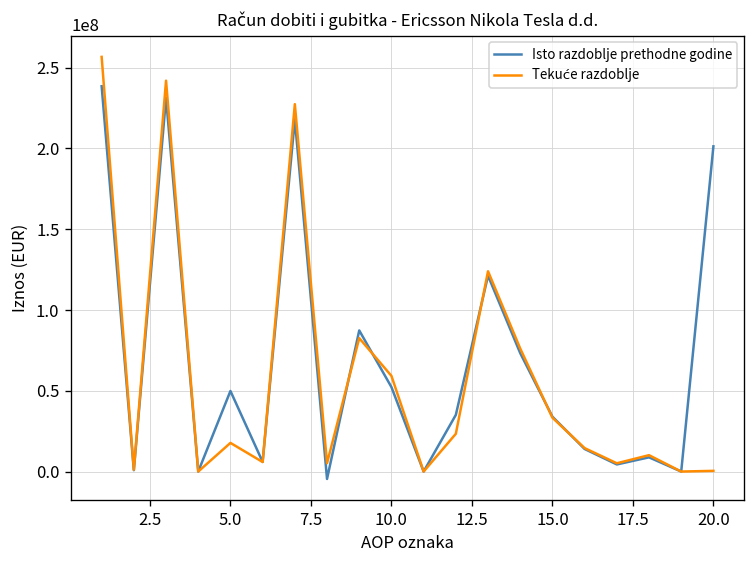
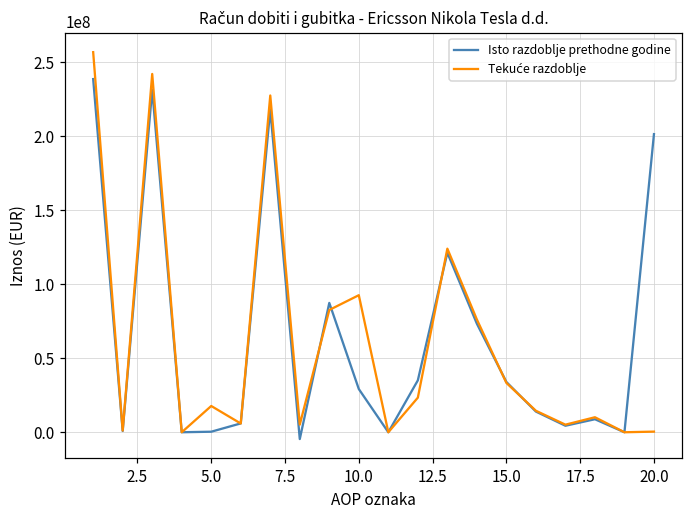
  {
    "Isto razdoblje prethodne godine": {
-     "5.0": 50000000,
-     "10.0": 52000000,
+     "5.0": 0,
+     "10.0": 29000000,
      "20.0": 201000000
    },
    "Tekuće razdoblje": {
      "5.0": 18000000,
-     "10.0": 59000000,
+     "10.0": 93000000,
      "20.0": 0
    }
  }
